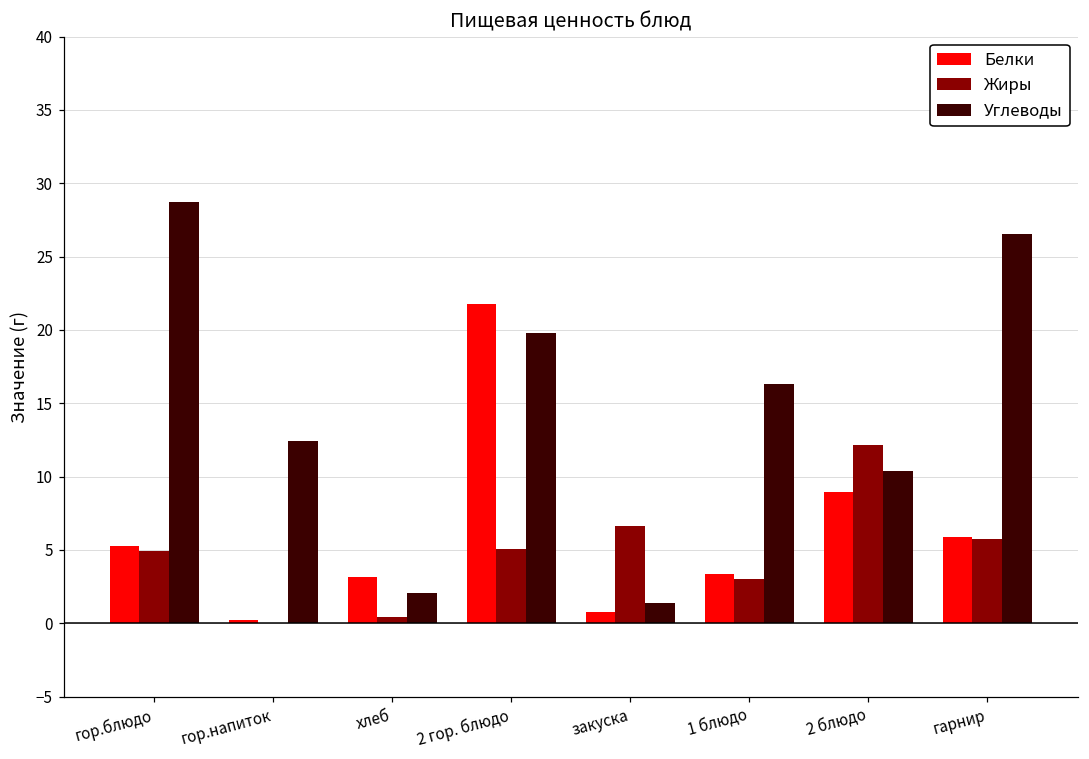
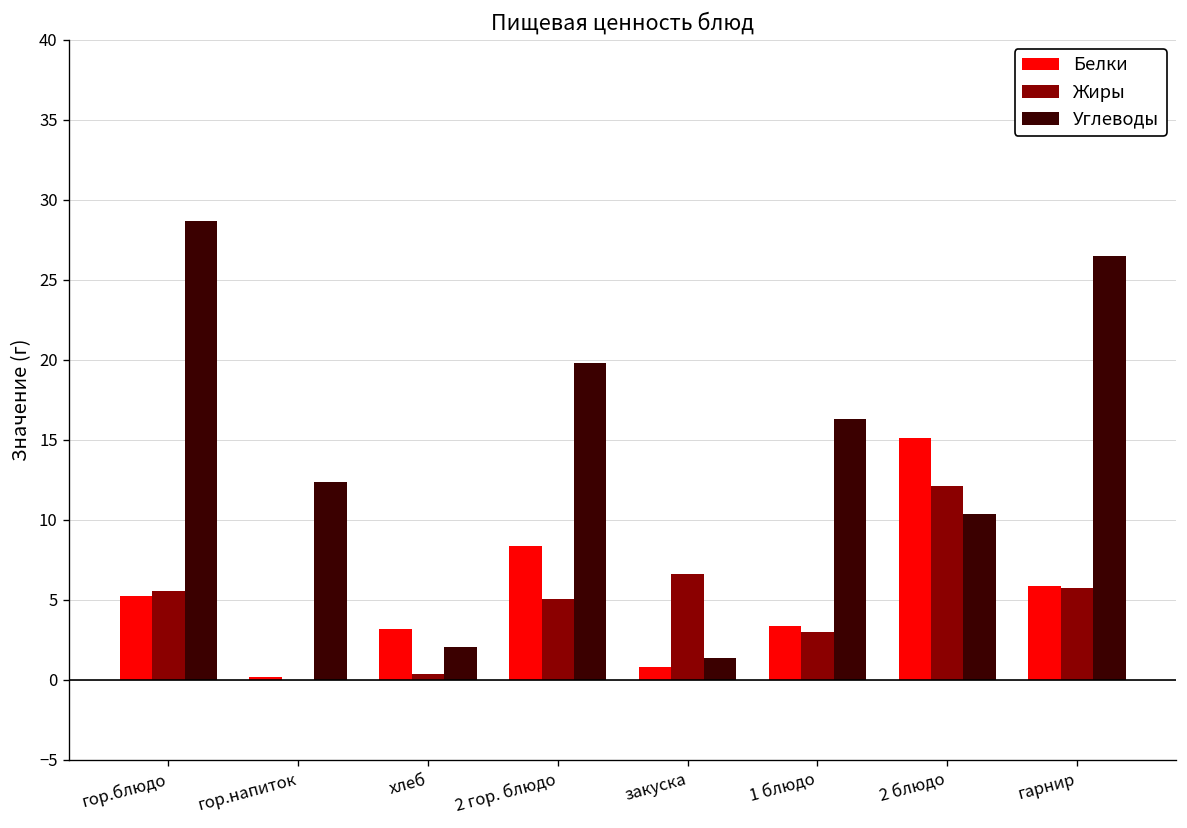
  {
    "Белки": {
      "гор.блюдо": 5.3,
      "гор.напиток": 0.2,
      "хлеб": 3.2,
-     "2 гор. блюдо": 21.8,
+     "2 гор. блюдо": 8.4,
      "закуска": 0.8,
      "1 блюдо": 3.4,
-     "2 блюдо": 8.9,
+     "2 блюдо": 15.1,
      "гарнир": 5.9
    },
    "Жиры": {
-     "гор.блюдо": 4.9,
+     "гор.блюдо": 5.6,
      "гор.напиток": 0.0,
      "хлеб": 0.4,
      "2 гор. блюдо": 5.1,
      "закуска": 6.6,
      "1 блюдо": 3.0,
      "2 блюдо": 12.1,
      "гарнир": 5.8
    },
    "Углеводы": {
      "гор.блюдо": 28.7,
      "гор.напиток": 12.4,
      "хлеб": 2.1,
      "2 гор. блюдо": 19.8,
      "закуска": 1.4,
      "1 блюдо": 16.3,
      "2 блюдо": 10.4,
      "гарнир": 26.5
    }
  }
